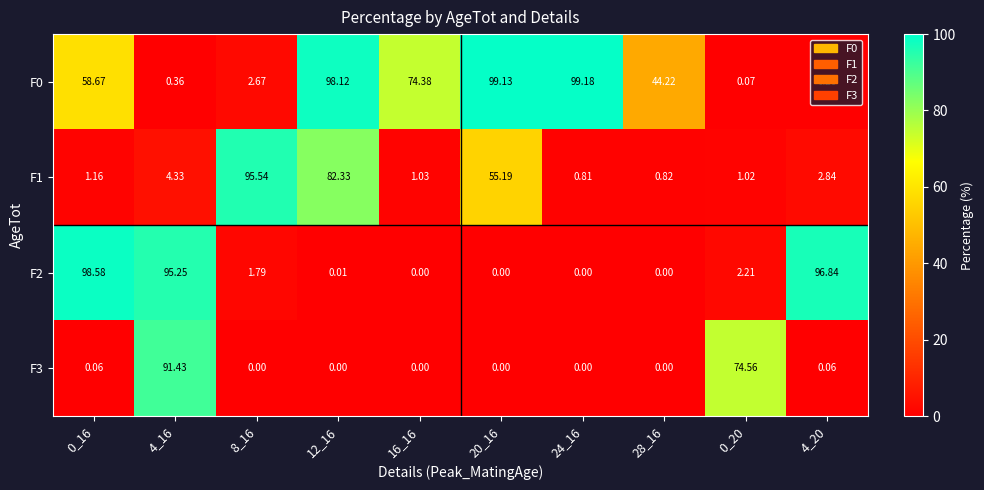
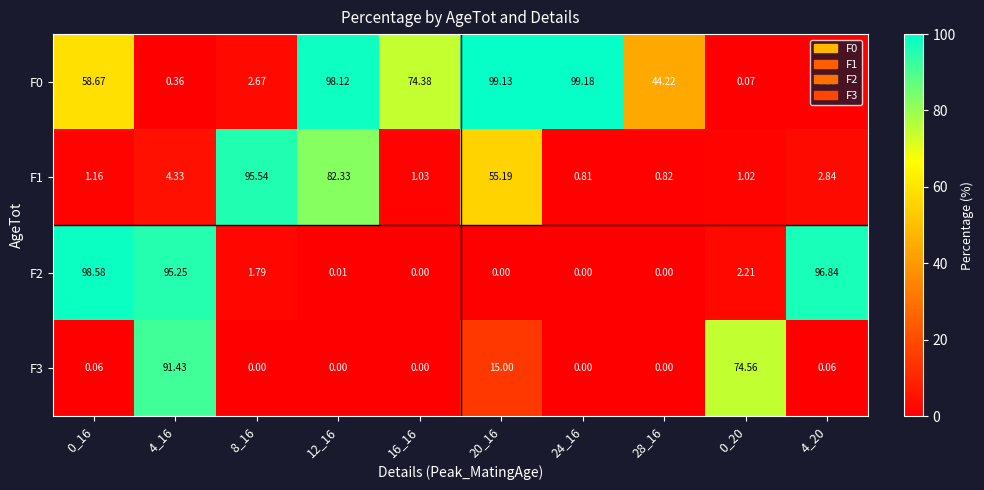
  {
    "F0": {
      "0_16": 58.67,
      "4_16": 0.36,
      "8_16": 2.67,
      "12_16": 98.12,
      "16_16": 74.38,
      "20_16": 99.13,
      "24_16": 99.18,
      "28_16": 44.22,
      "0_20": 0.07
    },
    "F1": {
      "0_16": 1.16,
      "4_16": 4.33,
      "8_16": 95.54,
      "12_16": 82.33,
      "16_16": 1.03,
      "20_16": 55.19,
      "24_16": 0.81,
      "28_16": 0.82,
      "0_20": 1.02,
      "4_20": 2.84
    },
    "F2": {
      "0_16": 98.58,
      "4_16": 95.25,
      "8_16": 1.79,
      "12_16": 0.01,
      "16_16": 0.00,
      "20_16": 0.00,
      "24_16": 0.00,
      "28_16": 0.00,
      "0_20": 2.21,
      "4_20": 96.84
    },
    "F3": {
      "0_16": 0.06,
      "4_16": 91.43,
      "8_16": 0.00,
      "12_16": 0.00,
      "16_16": 0.00,
-     "20_16": 0.00,
+     "20_16": 15.00,
      "24_16": 0.00,
      "28_16": 0.00,
      "0_20": 74.56,
      "4_20": 0.06
    }
  }
